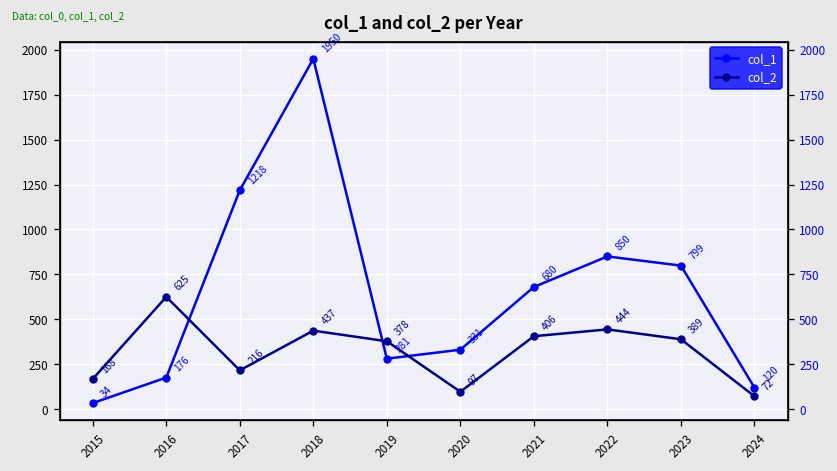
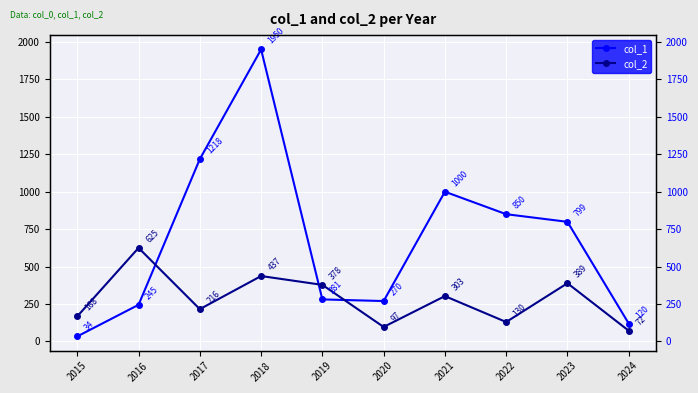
  {
    "col_1": {
      "2015": 34,
-     "2016": 176,
+     "2016": 245,
      "2017": 1218,
      "2018": 1950,
      "2019": 281,
-     "2020": 331,
-     "2021": 680,
+     "2020": 270,
+     "2021": 1000,
      "2022": 850,
      "2023": 799
    },
    "col_2": {
      "2015": 168,
      "2016": 625,
      "2017": 216,
      "2018": 437,
      "2019": 378,
      "2020": 97,
-     "2021": 406,
-     "2022": 444,
+     "2021": 303,
+     "2022": 130,
      "2023": 389
    }
  }
